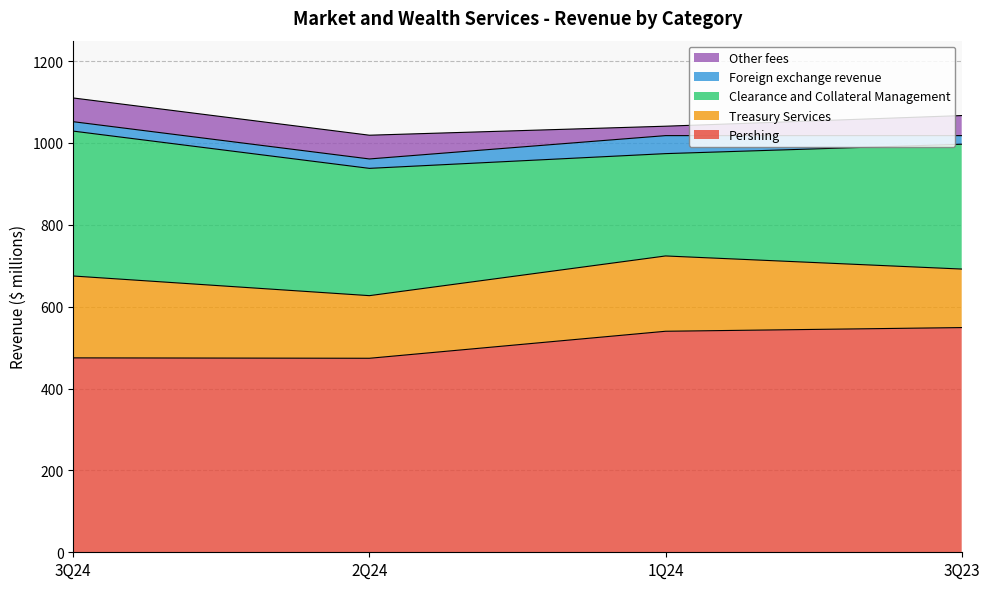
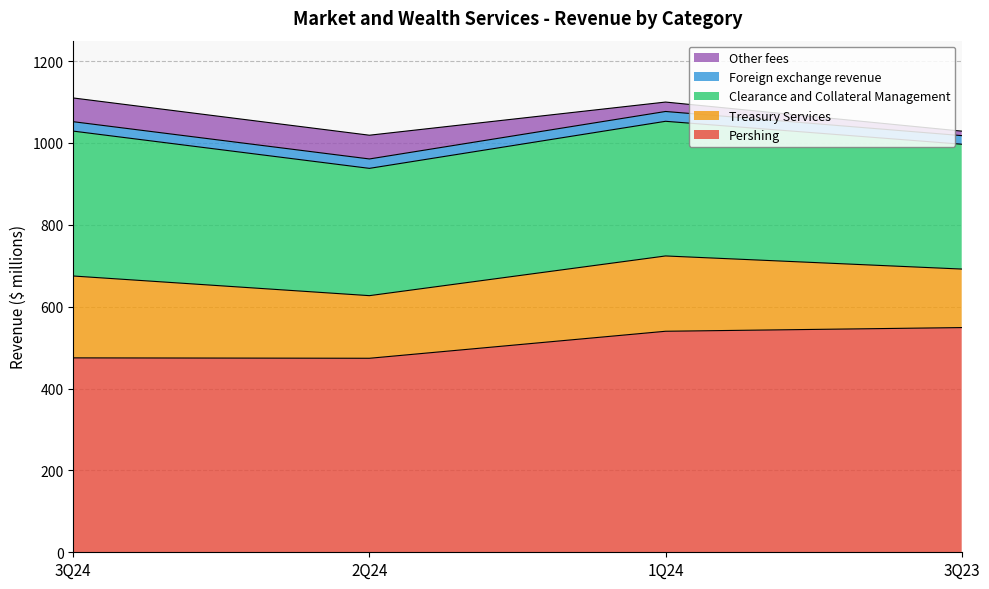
  {
    "Pershing": {
      "3Q24": 480,
      "2Q24": 470,
      "1Q24": 540,
      "3Q23": 550
    },
    "Treasury Services": {
      "3Q24": 200,
      "2Q24": 150,
      "1Q24": 180,
      "3Q23": 140
    },
    "Clearance and Collateral Management": {
      "3Q24": 350,
      "2Q24": 310,
-     "1Q24": 250,
+     "1Q24": 330,
      "3Q23": 310
    },
    "Foreign exchange revenue": {
      "3Q24": 20,
      "2Q24": 20,
-     "1Q24": 40,
+     "1Q24": 20,
      "3Q23": 20
    },
    "Other fees": {
      "3Q24": 60,
      "2Q24": 60,
      "1Q24": 20,
-     "3Q23": 50
+     "3Q23": 10
    }
  }
